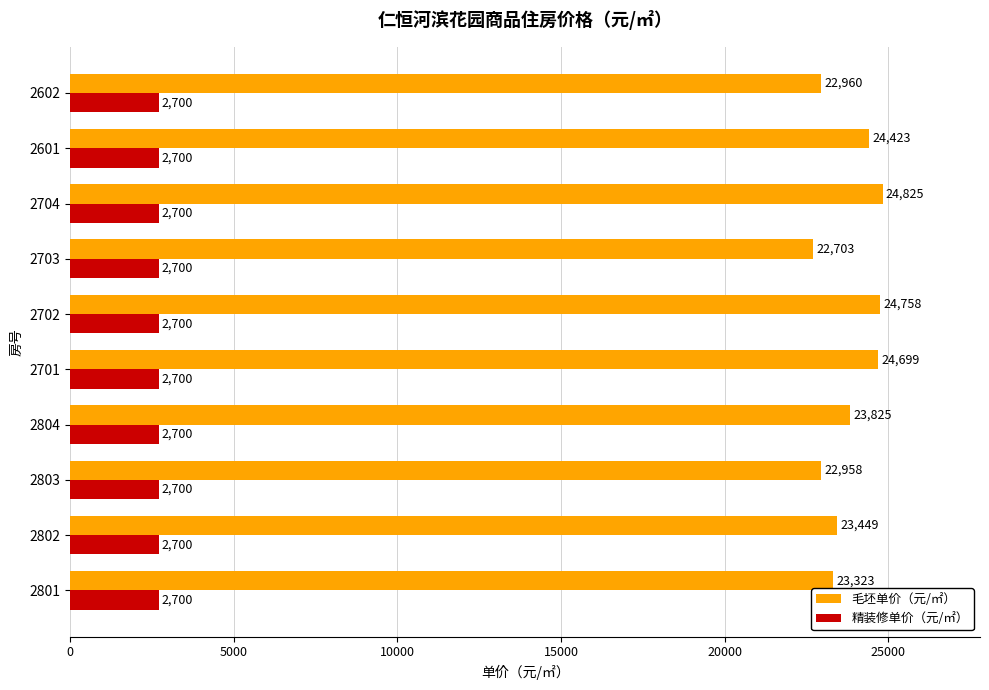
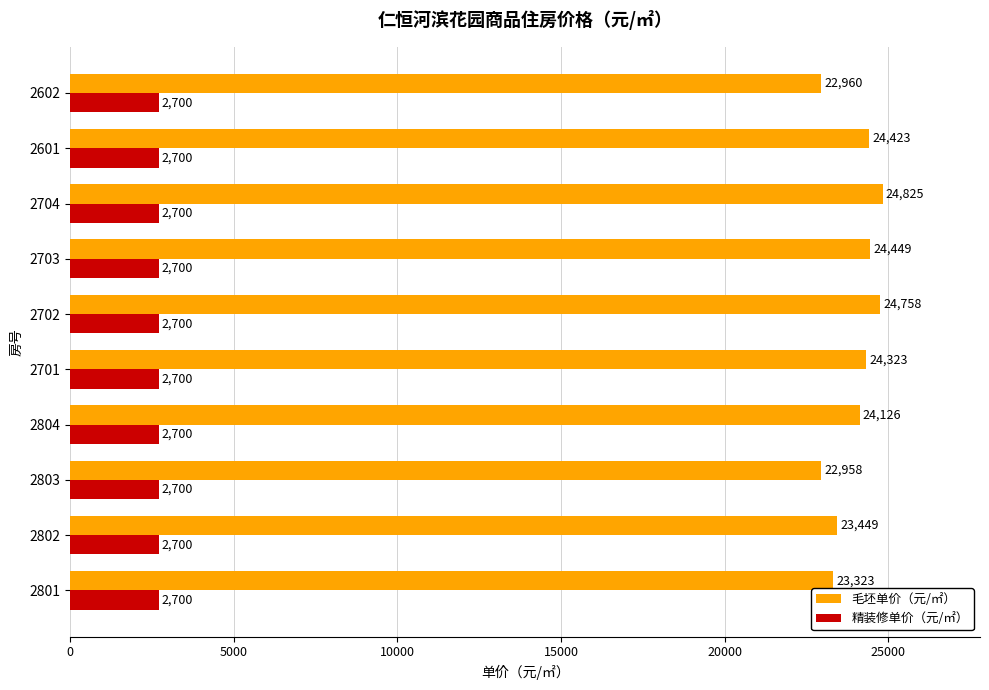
  {
    "毛坯单价（元/㎡）": {
      "2602": "22,960",
      "2601": "24,423",
      "2704": "24,825",
-     "2703": "22,703",
+     "2703": "24,449",
      "2702": "24,758",
-     "2701": "24,699",
-     "2804": "23,825",
+     "2701": "24,323",
+     "2804": "24,126",
      "2803": "22,958",
      "2802": "23,449",
      "2801": "23,323"
    },
    "精装修单价（元/㎡）": {
      "2602": "2,700",
      "2601": "2,700",
      "2704": "2,700",
      "2703": "2,700",
      "2702": "2,700",
      "2701": "2,700",
      "2804": "2,700",
      "2803": "2,700",
      "2802": "2,700",
      "2801": "2,700"
    }
  }
